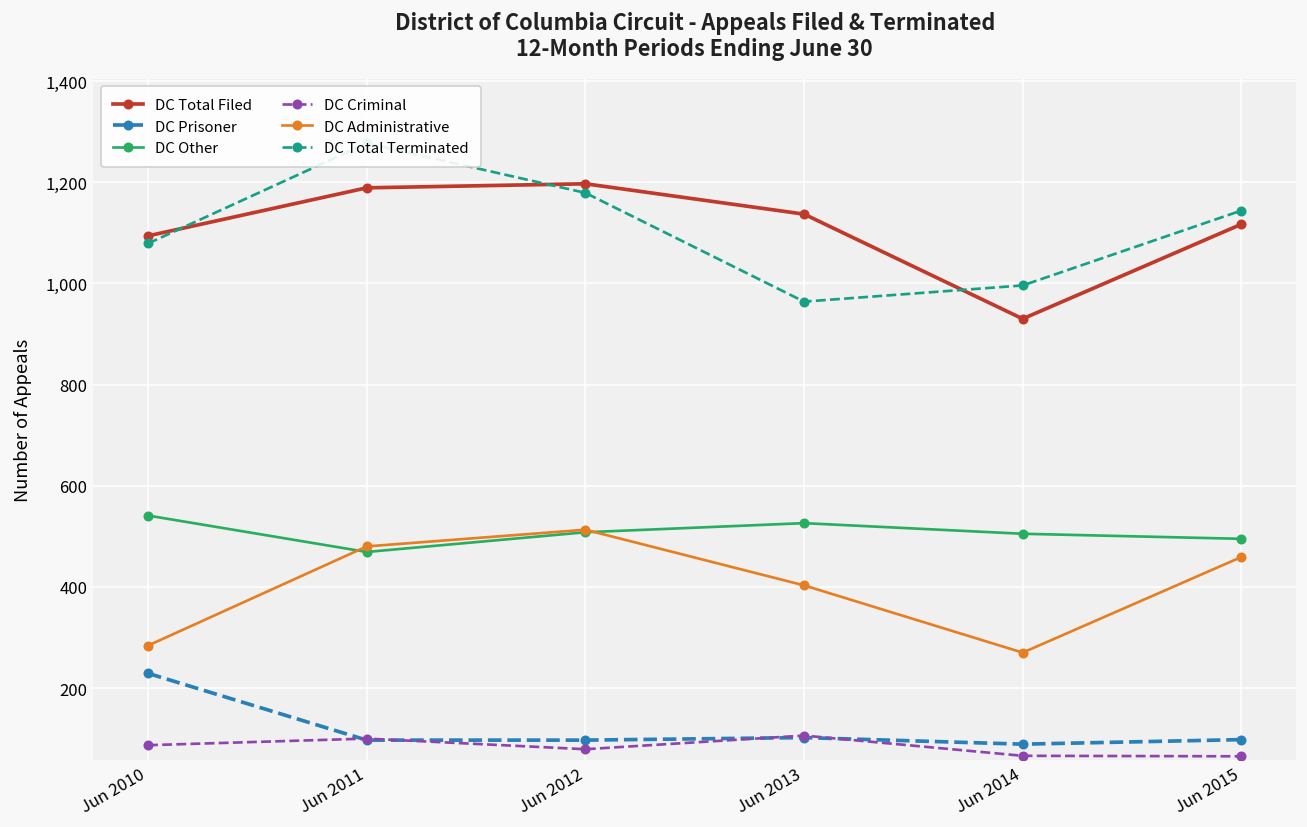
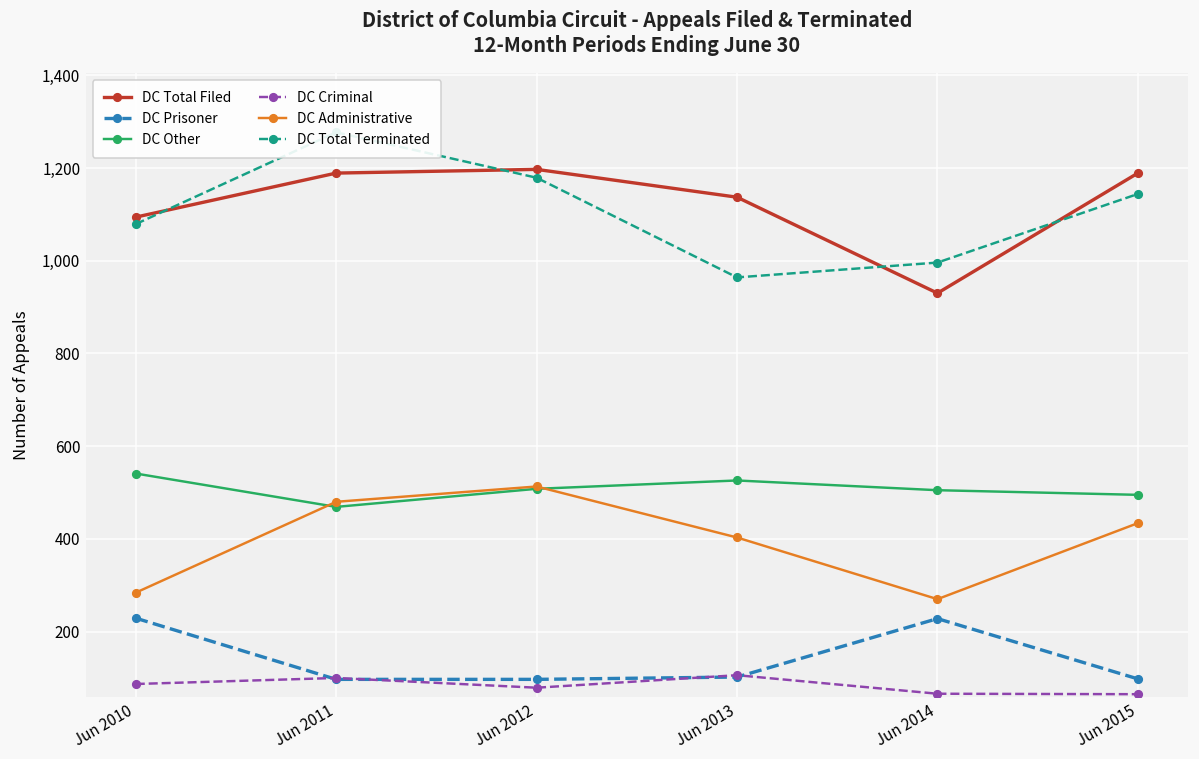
  {
    "DC Total Filed": {
      "Jun 2010": "1,090",
      "Jun 2011": "1,190",
      "Jun 2012": "1,200",
      "Jun 2013": "1,140",
      "Jun 2014": "930",
-     "Jun 2015": "1,120"
+     "Jun 2015": "1,190"
    },
    "DC Prisoner": {
      "Jun 2010": "230",
      "Jun 2012": "100",
-     "Jun 2014": "90",
+     "Jun 2014": "230",
      "Jun 2015": "100"
    },
    "DC Criminal": {
      "Jun 2010": "90",
      "Jun 2012": "80",
      "Jun 2014": "70",
      "Jun 2015": "70"
    },
    "DC Administrative": {
      "Jun 2010": "280",
      "Jun 2011": "480",
      "Jun 2013": "400",
      "Jun 2014": "270",
-     "Jun 2015": "460"
+     "Jun 2015": "430"
    }
  }
